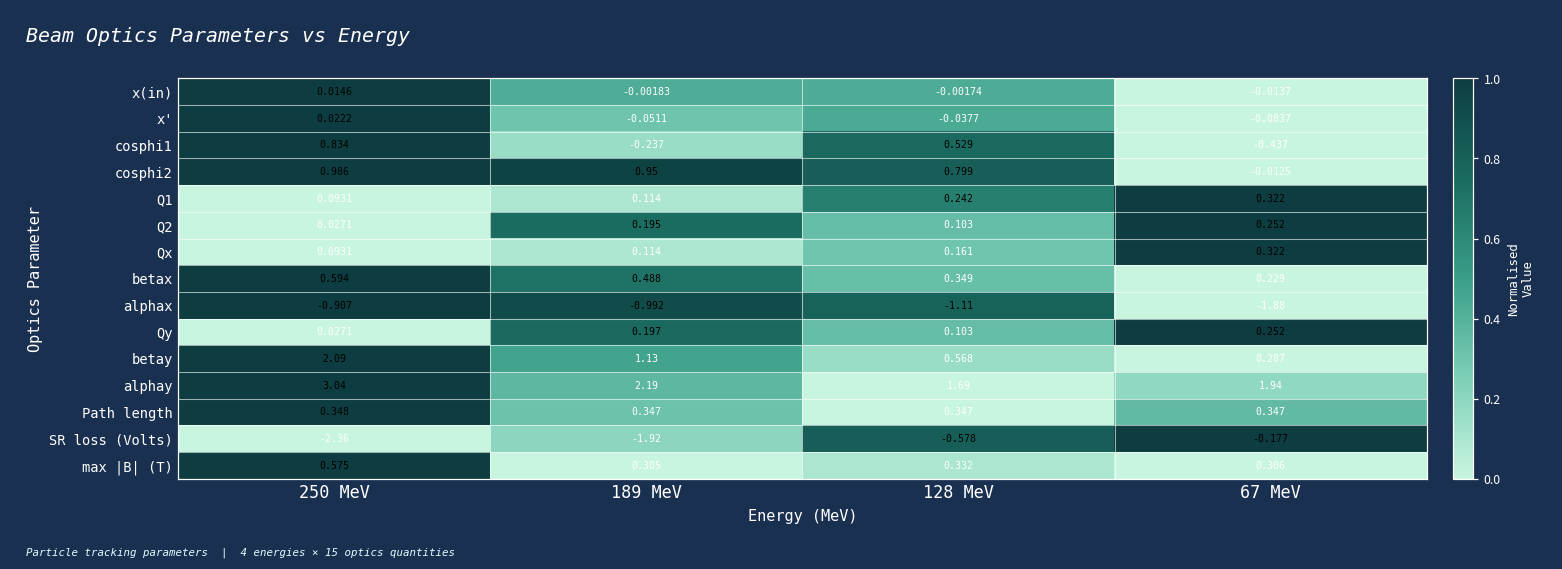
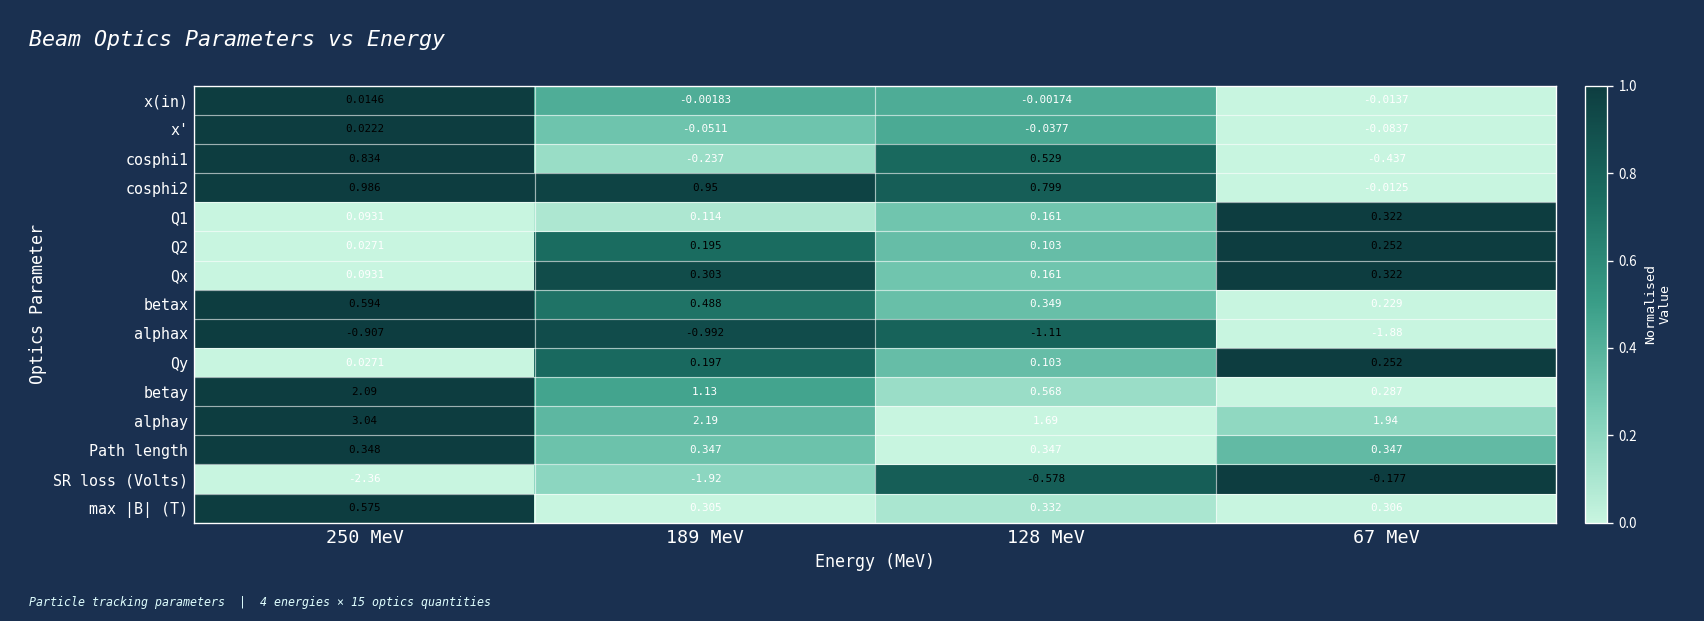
  {
    "x(in)": {
      "250 MeV": 0.0146,
      "189 MeV": -0.00183,
      "128 MeV": -0.00174,
      "67 MeV": -0.0137
    },
    "x'": {
      "250 MeV": 0.0222,
      "189 MeV": -0.0511,
      "128 MeV": -0.0377,
      "67 MeV": -0.0837
    },
    "cosphi1": {
      "250 MeV": 0.834,
      "189 MeV": -0.237,
      "128 MeV": 0.529,
      "67 MeV": -0.437
    },
    "cosphi2": {
      "250 MeV": 0.986,
      "189 MeV": 0.95,
      "128 MeV": 0.799,
      "67 MeV": -0.0125
    },
    "Q1": {
      "250 MeV": 0.0931,
      "189 MeV": 0.114,
-     "128 MeV": 0.242,
+     "128 MeV": 0.161,
      "67 MeV": 0.322
    },
    "Q2": {
      "250 MeV": 0.0271,
      "189 MeV": 0.195,
      "128 MeV": 0.103,
      "67 MeV": 0.252
    },
    "Qx": {
      "250 MeV": 0.0931,
-     "189 MeV": 0.114,
+     "189 MeV": 0.303,
      "128 MeV": 0.161,
      "67 MeV": 0.322
    },
    "betax": {
      "250 MeV": 0.594,
      "189 MeV": 0.488,
      "128 MeV": 0.349,
      "67 MeV": 0.229
    },
    "alphax": {
      "250 MeV": -0.907,
      "189 MeV": -0.992,
      "128 MeV": -1.11,
      "67 MeV": -1.88
    },
    "Qy": {
      "250 MeV": 0.0271,
      "189 MeV": 0.197,
      "128 MeV": 0.103,
      "67 MeV": 0.252
    },
    "betay": {
      "250 MeV": 2.09,
      "189 MeV": 1.13,
      "128 MeV": 0.568,
      "67 MeV": 0.287
    },
    "alphay": {
      "250 MeV": 3.04,
      "189 MeV": 2.19,
      "128 MeV": 1.69,
      "67 MeV": 1.94
    },
    "Path length": {
      "250 MeV": 0.348,
      "189 MeV": 0.347,
      "128 MeV": 0.347,
      "67 MeV": 0.347
    },
    "SR loss (Volts)": {
      "250 MeV": -2.36,
      "189 MeV": -1.92,
      "128 MeV": -0.578,
      "67 MeV": -0.177
    },
    "max |B| (T)": {
      "250 MeV": 0.575,
      "189 MeV": 0.305,
      "128 MeV": 0.332,
      "67 MeV": 0.306
    }
  }
